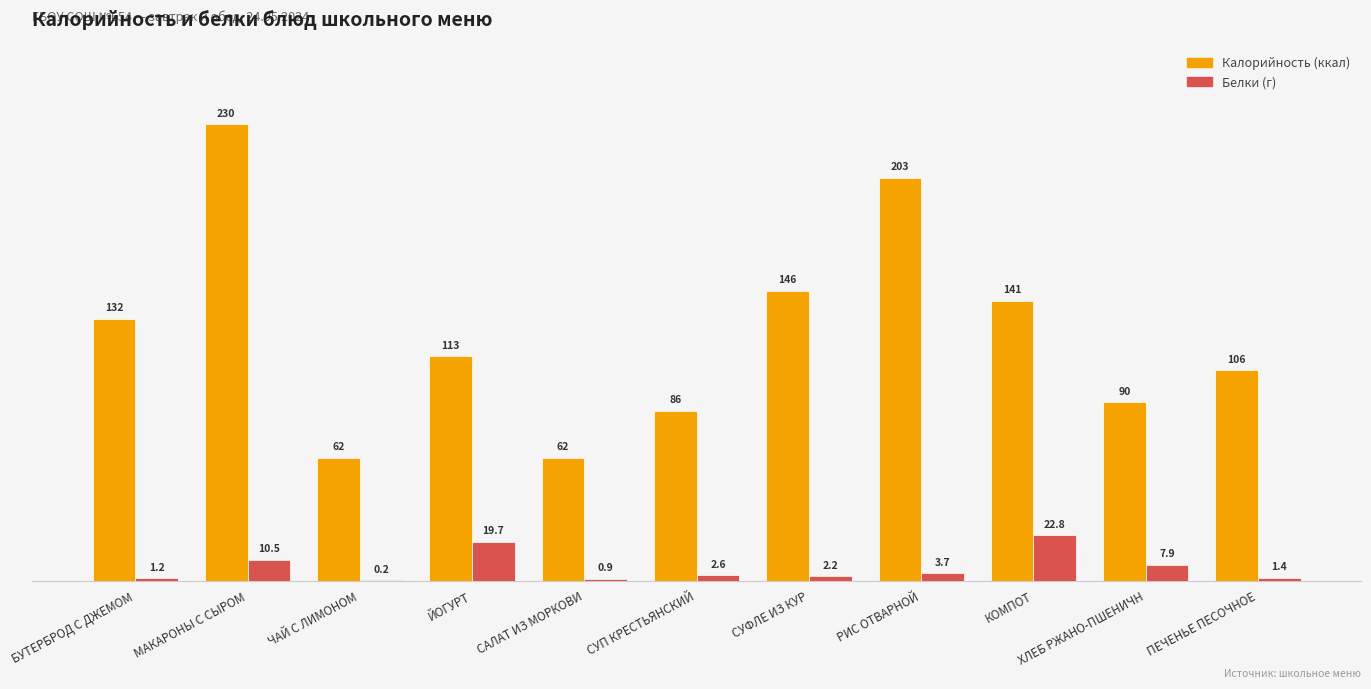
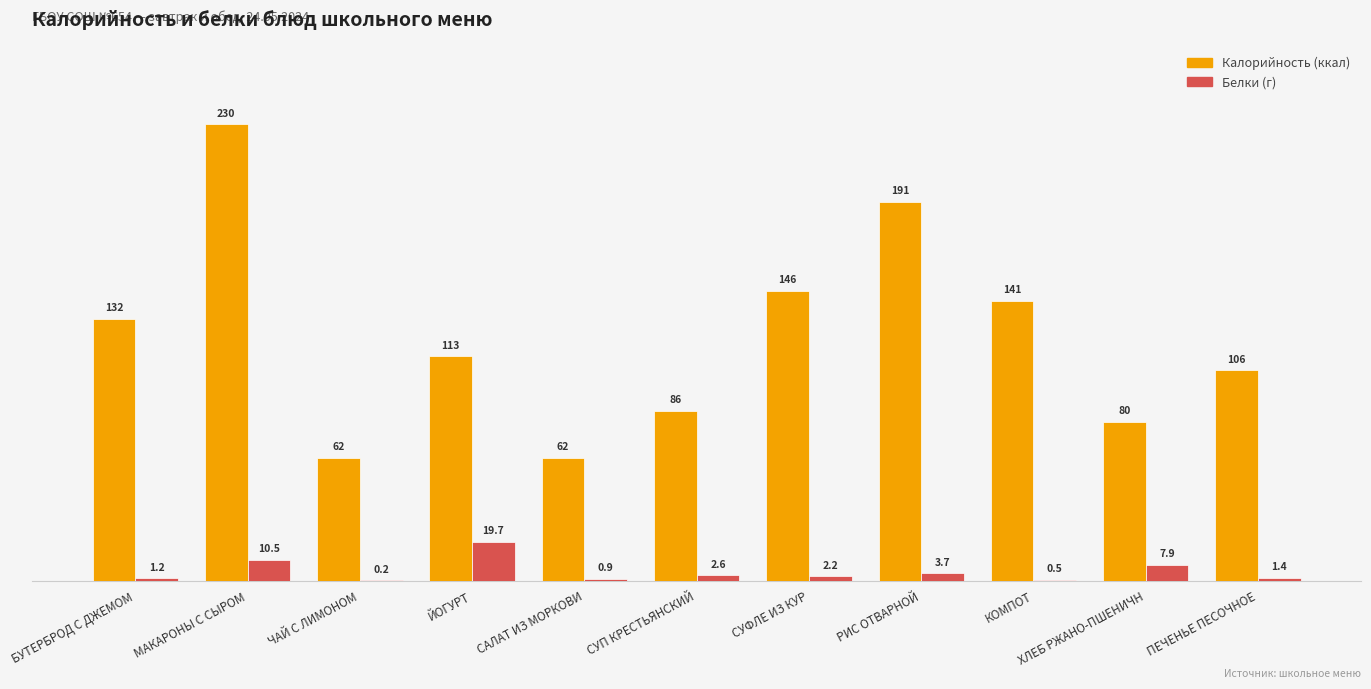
  {
    "Калорийность (ккал)": {
      "БУТЕРБРОД С ДЖЕМОМ": 132,
      "МАКАРОНЫ С СЫРОМ": 230,
      "ЧАЙ С ЛИМОНОМ": 62,
      "ЙОГУРТ": 113,
      "САЛАТ ИЗ МОРКОВИ": 62,
      "СУП КРЕСТЬЯНСКИЙ": 86,
      "СУФЛЕ ИЗ КУР": 146,
-     "РИС ОТВАРНОЙ": 203,
+     "РИС ОТВАРНОЙ": 191,
      "КОМПОТ": 141,
-     "ХЛЕБ РЖАНО-ПШЕНИЧН": 90,
+     "ХЛЕБ РЖАНО-ПШЕНИЧН": 80,
      "ПЕЧЕНЬЕ ПЕСОЧНОЕ": 106
    },
    "Белки (г)": {
      "БУТЕРБРОД С ДЖЕМОМ": 1.2,
      "МАКАРОНЫ С СЫРОМ": 10.5,
      "ЧАЙ С ЛИМОНОМ": 0.2,
      "ЙОГУРТ": 19.7,
      "САЛАТ ИЗ МОРКОВИ": 0.9,
      "СУП КРЕСТЬЯНСКИЙ": 2.6,
      "СУФЛЕ ИЗ КУР": 2.2,
      "РИС ОТВАРНОЙ": 3.7,
-     "КОМПОТ": 22.8,
+     "КОМПОТ": 0.5,
      "ХЛЕБ РЖАНО-ПШЕНИЧН": 7.9,
      "ПЕЧЕНЬЕ ПЕСОЧНОЕ": 1.4
    }
  }
